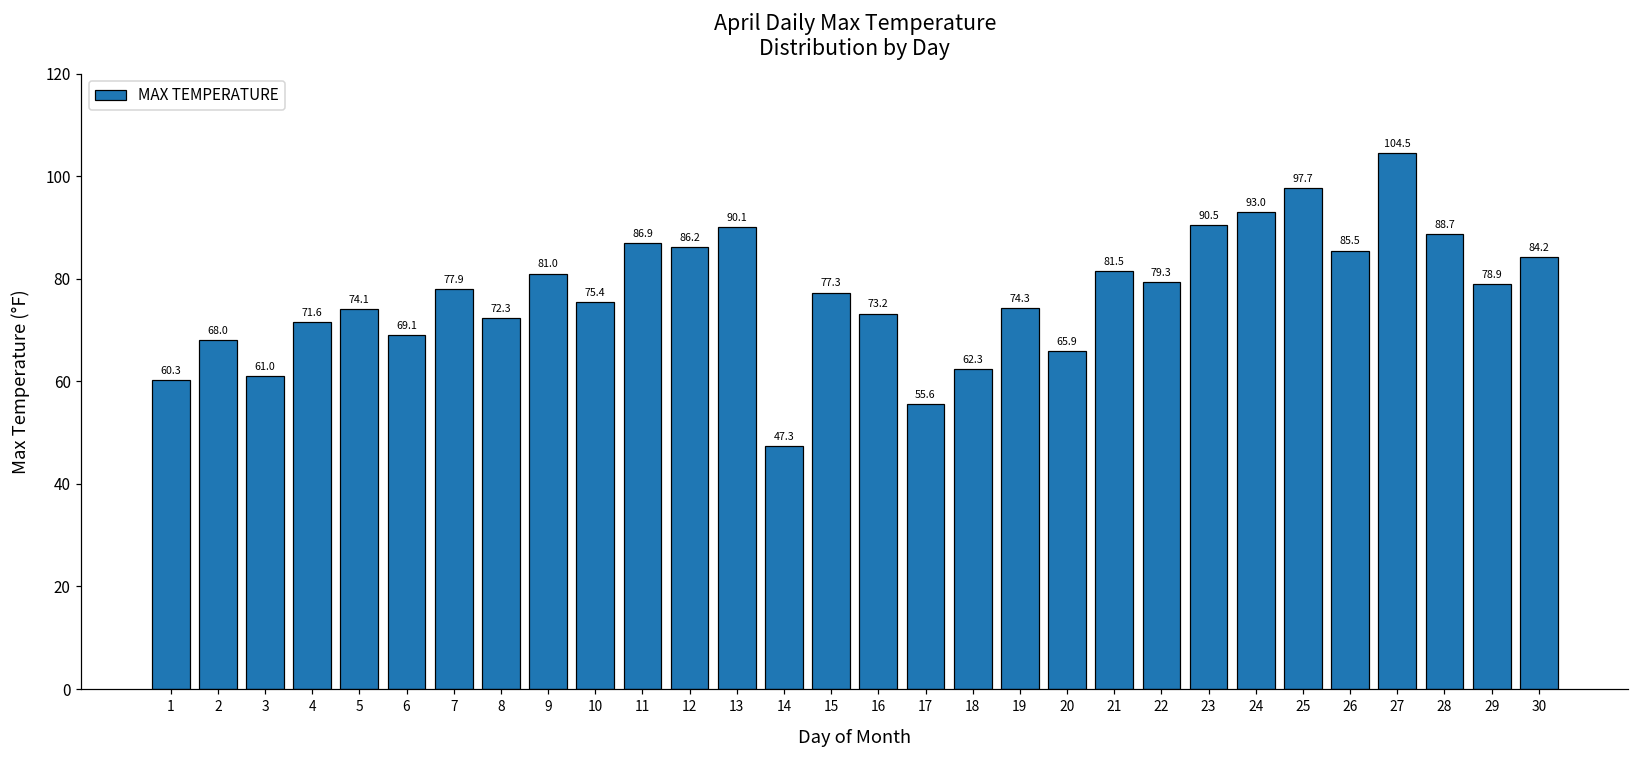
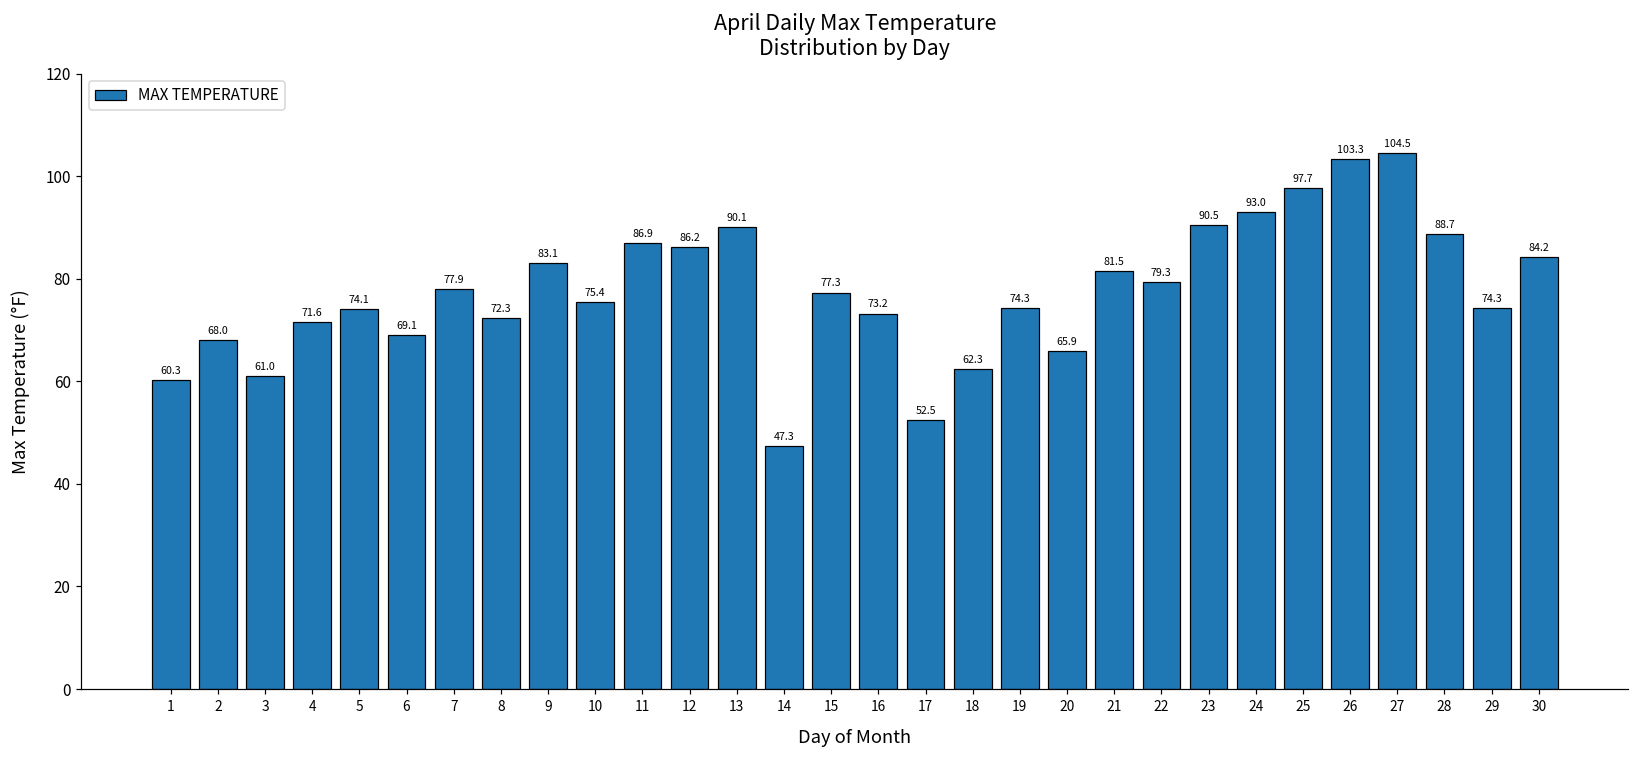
  {
    "1": 60.3,
    "2": 68.0,
    "3": 61.0,
    "4": 71.6,
    "5": 74.1,
    "6": 69.1,
    "7": 77.9,
    "8": 72.3,
-   "9": 81.0,
+   "9": 83.1,
    "10": 75.4,
    "11": 86.9,
    "12": 86.2,
    "13": 90.1,
    "14": 47.3,
    "15": 77.3,
    "16": 73.2,
-   "17": 55.6,
+   "17": 52.5,
    "18": 62.3,
    "19": 74.3,
    "20": 65.9,
    "21": 81.5,
    "22": 79.3,
    "23": 90.5,
    "24": 93.0,
    "25": 97.7,
-   "26": 85.5,
+   "26": 103.3,
    "27": 104.5,
    "28": 88.7,
-   "29": 78.9,
+   "29": 74.3,
    "30": 84.2
  }
